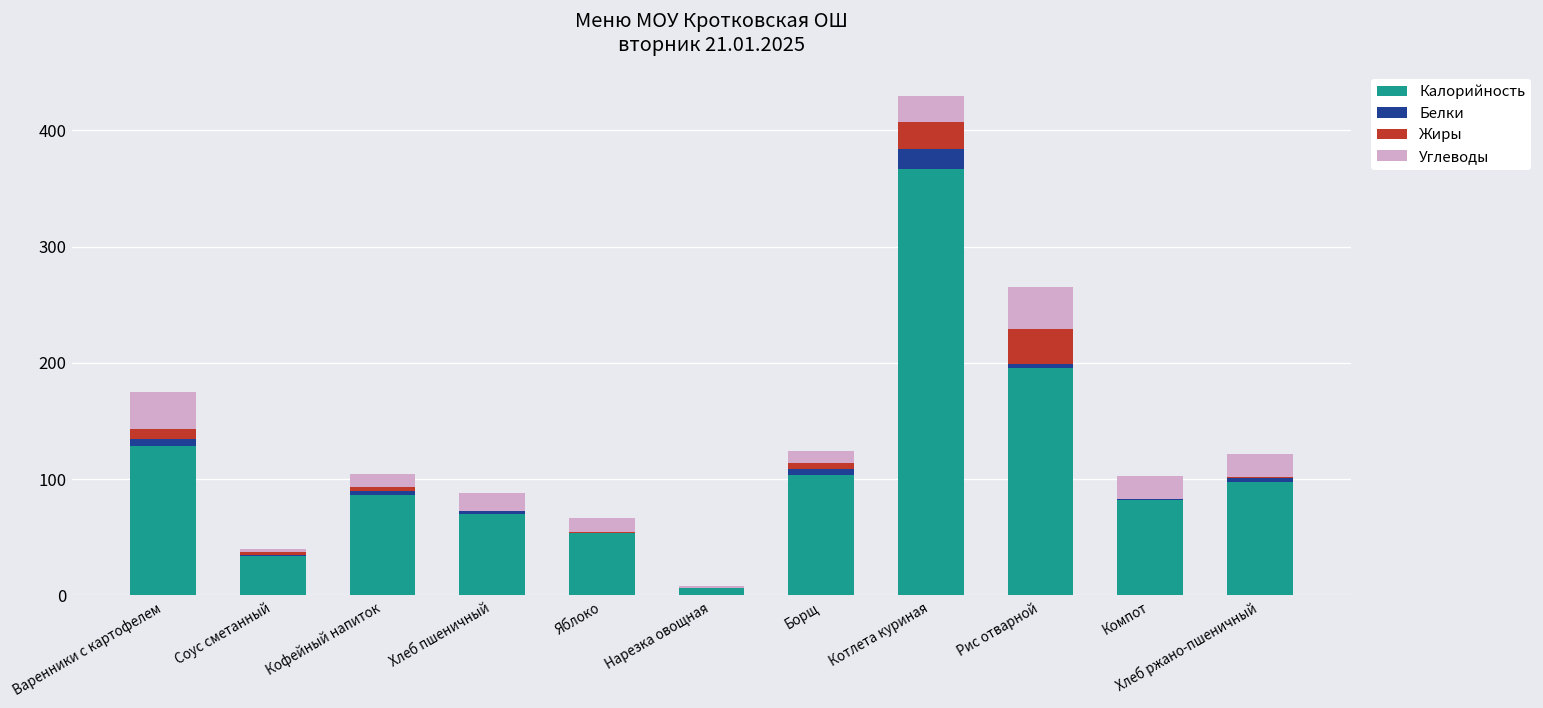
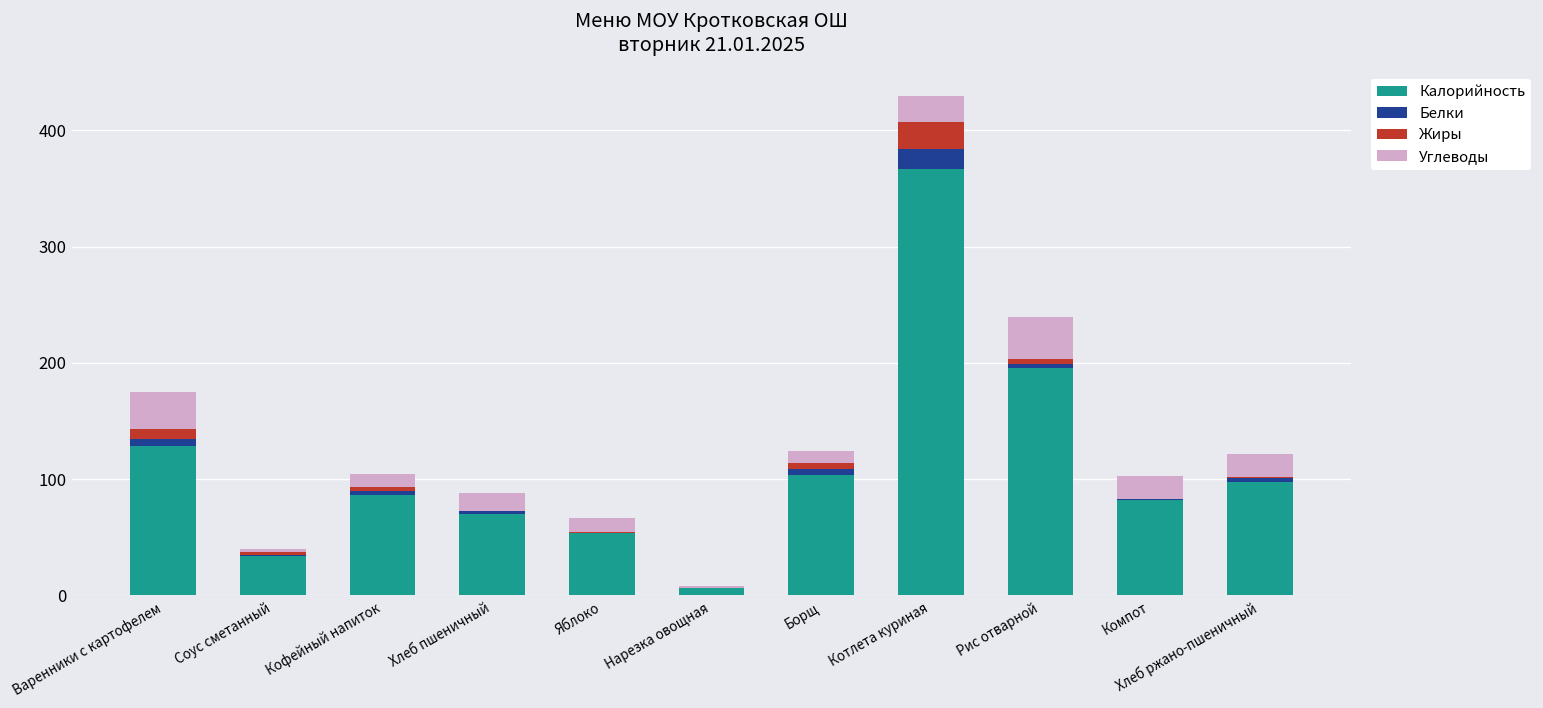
  {
    "Калорийность": {
      "Варенники с картофелем": 130,
      "Соус сметанный": 30,
      "Кофейный напиток": 90,
      "Хлеб пшеничный": 70,
      "Яблоко": 50,
      "Нарезка овощная": 10,
      "Борщ": 100,
      "Котлета куриная": 370,
      "Рис отварной": 200,
      "Компот": 80,
      "Хлеб ржано-пшеничный": 100
    },
    "Белки": {
      "Варенники с картофелем": 10,
      "Кофейный напиток": 0,
      "Борщ": 10,
      "Котлета куриная": 20,
      "Рис отварной": 0,
      "Хлеб ржано-пшеничный": 0
    },
    "Жиры": {
      "Варенники с картофелем": 10,
      "Кофейный напиток": 0,
      "Нарезка овощная": 0,
      "Борщ": 0,
      "Котлета куриная": 20,
-     "Рис отварной": 30
+     "Рис отварной": 0
    },
    "Углеводы": {
      "Варенники с картофелем": 30,
      "Кофейный напиток": 10,
      "Хлеб пшеничный": 10,
      "Яблоко": 10,
      "Борщ": 10,
      "Котлета куриная": 20,
      "Рис отварной": 40,
      "Компот": 20,
      "Хлеб ржано-пшеничный": 20
    }
  }
